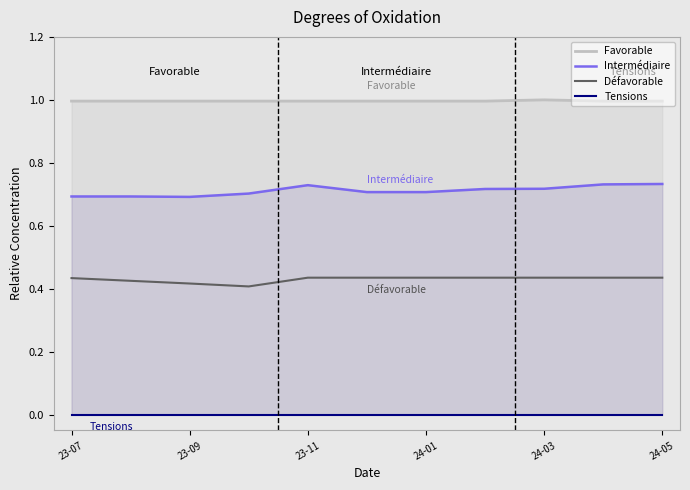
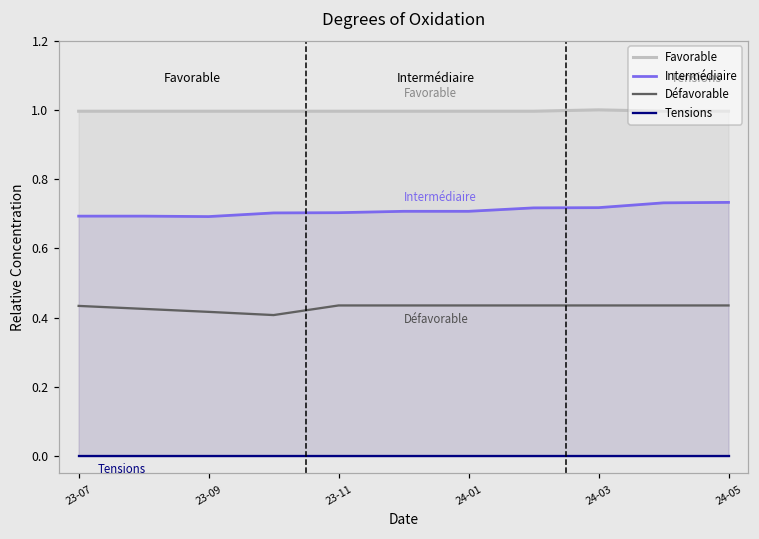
  {
    "Favorable": {
      "23-07": 1.00,
      "23-09": 1.00,
      "23-11": 1.00,
      "24-01": 1.00,
      "24-03": 1.00
    },
    "Intermédiaire": {
      "23-07": 0.69,
      "23-09": 0.69,
-     "23-11": 0.73,
+     "23-11": 0.70,
      "24-01": 0.71,
      "24-03": 0.72,
      "24-05": 0.73
    },
    "Défavorable": {
      "23-07": 0.43,
      "23-09": 0.42,
      "23-11": 0.44,
      "24-01": 0.44,
      "24-03": 0.44,
      "24-05": 0.44
    },
    "Tensions": {
      "23-07": 0.00,
      "23-09": 0.00,
      "23-11": 0.00,
      "24-01": 0.00,
      "24-03": 0.00,
      "24-05": 0.00
    }
  }
